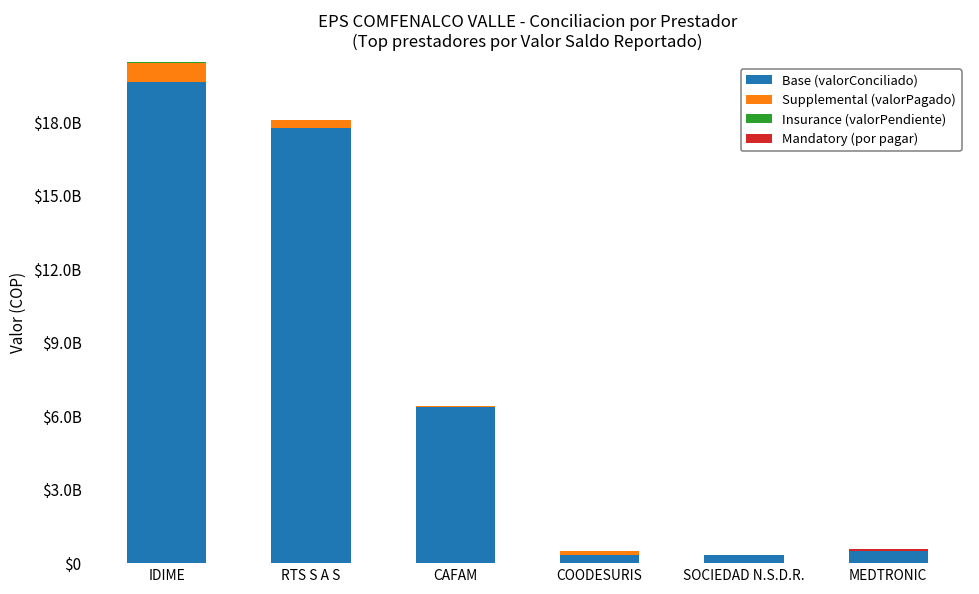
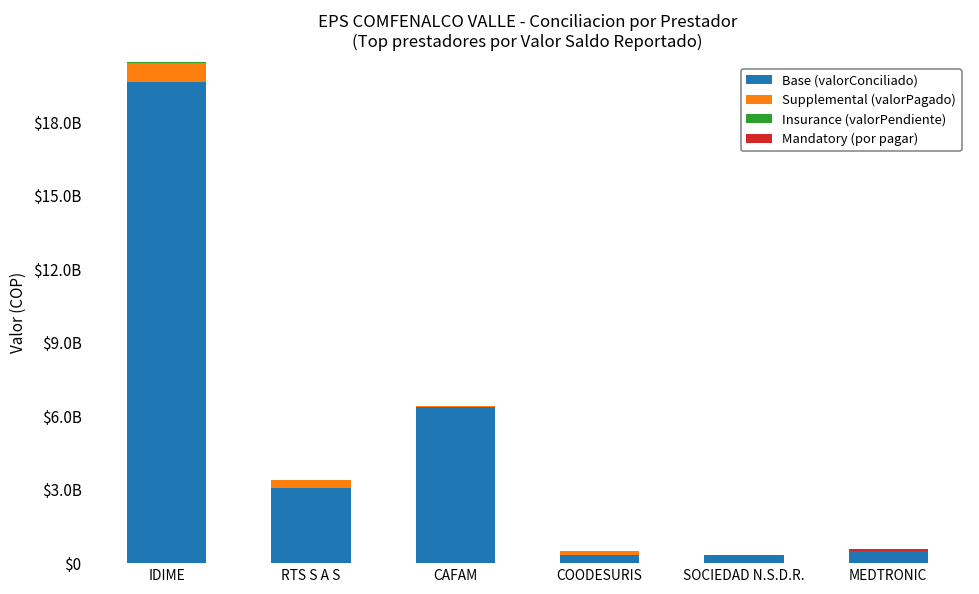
  {
    "Base (valorConciliado)": {
      "IDIME": "$19600000000",
-     "RTS S A S": "$17800000000",
+     "RTS S A S": "$3100000000",
      "CAFAM": "$6400000000",
      "COODESURIS": "$400000000",
      "SOCIEDAD N.S.D.R.": "$400000000",
      "MEDTRONIC": "$500000000"
    },
    "Insurance (valorPendiente)": {
      "IDIME": "$800000000",
      "RTS S A S": "$300000000",
      "COODESURIS": "$100000000",
      "MEDTRONIC": "$0"
    },
    "Mandatory (por pagar)": {
      "IDIME": "$0",
      "RTS S A S": "$0",
      "CAFAM": "$0",
      "COODESURIS": "$0",
      "SOCIEDAD N.S.D.R.": "$0"
    }
  }
